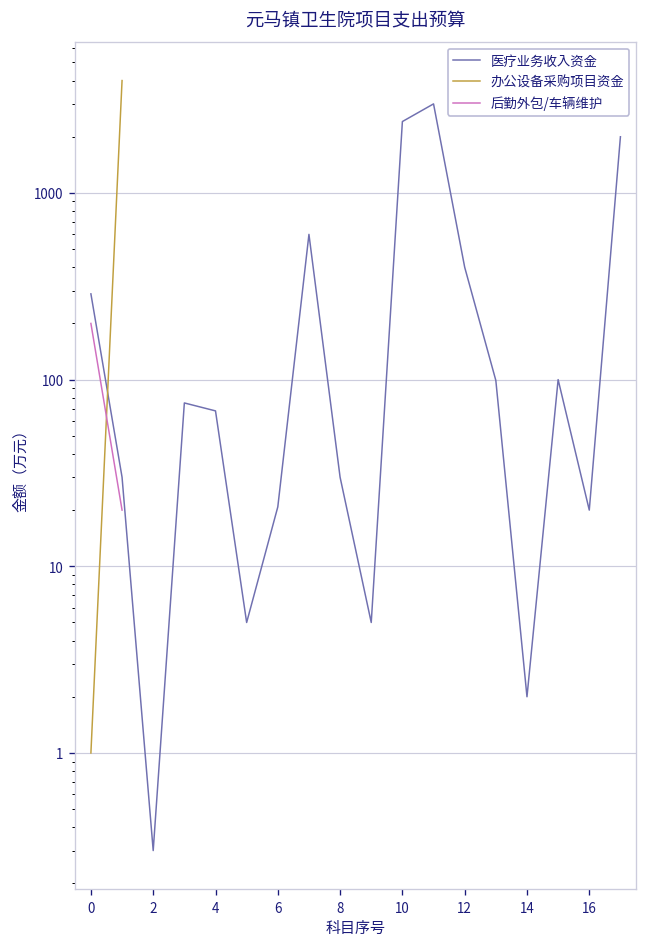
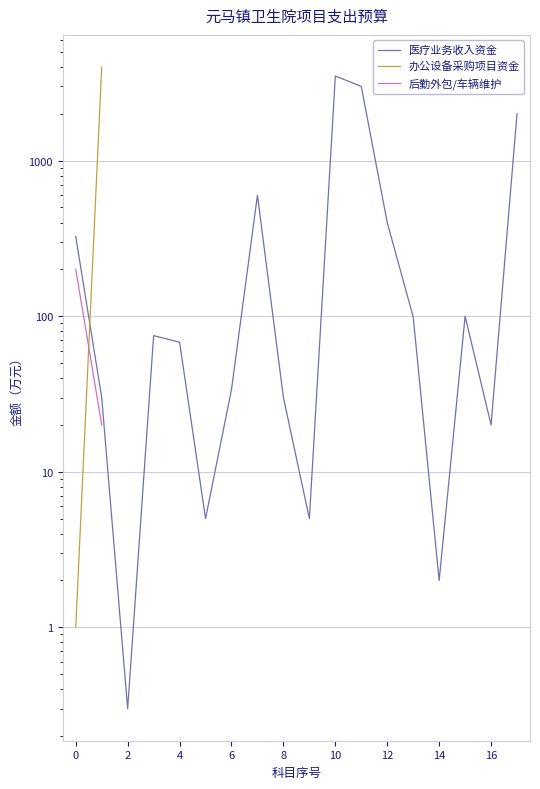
  {
    "医疗业务收入资金": {
-     "0": 290,
+     "0": 330,
      "2": 0.30,
      "4": 70,
-     "6": 21,
+     "6": 34,
      "8": 30,
-     "10": 2400,
+     "10": 3500,
      "12": 400,
      "14": 2,
      "16": 20
    },
    "办公设备采购项目资金": {
      "0": 1
    },
    "后勤外包/车辆维护": {
      "0": 200
    }
  }
